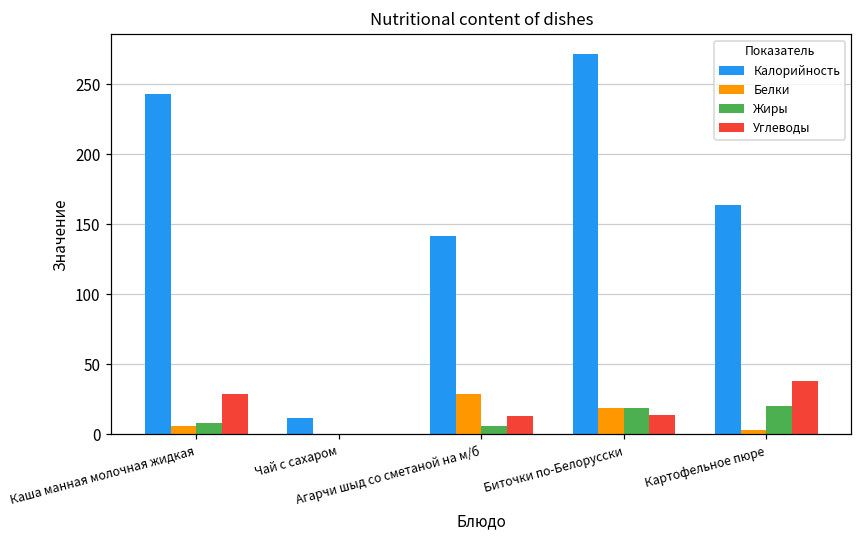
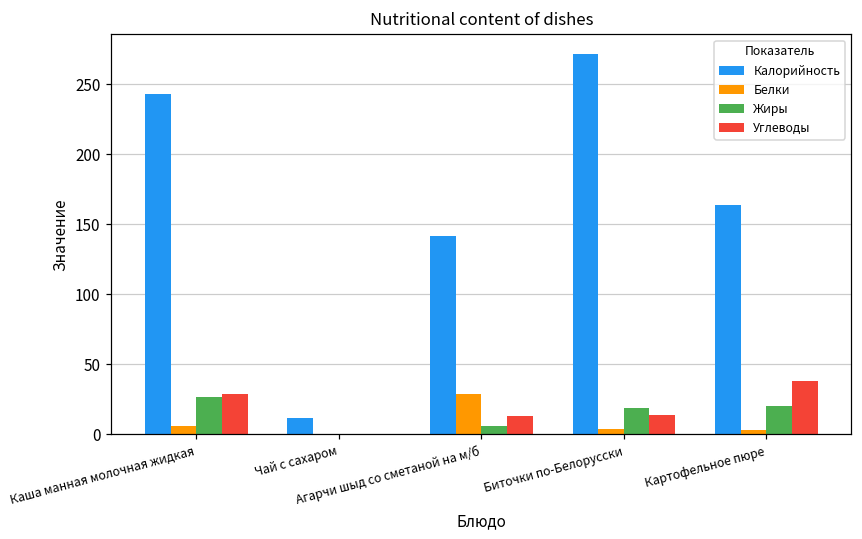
  {
    "Калорийность": {
      "Каша манная молочная жидкая": 243,
      "Чай с сахаром": 12,
      "Агарчи шыд со сметаной на м/б": 142,
      "Биточки по-Белорусски": 272,
      "Картофельное пюре": 164
    },
    "Белки": {
      "Каша манная молочная жидкая": 6,
      "Чай с сахаром": 0,
      "Агарчи шыд со сметаной на м/б": 29,
-     "Биточки по-Белорусски": 19,
+     "Биточки по-Белорусски": 4,
      "Картофельное пюре": 3
    },
    "Жиры": {
-     "Каша манная молочная жидкая": 8,
+     "Каша манная молочная жидкая": 27,
      "Чай с сахаром": 0,
      "Агарчи шыд со сметаной на м/б": 6,
      "Биточки по-Белорусски": 19,
      "Картофельное пюре": 20
    },
    "Углеводы": {
      "Каша манная молочная жидкая": 29,
      "Чай с сахаром": 0,
      "Агарчи шыд со сметаной на м/б": 13,
      "Биточки по-Белорусски": 14,
      "Картофельное пюре": 38
    }
  }
